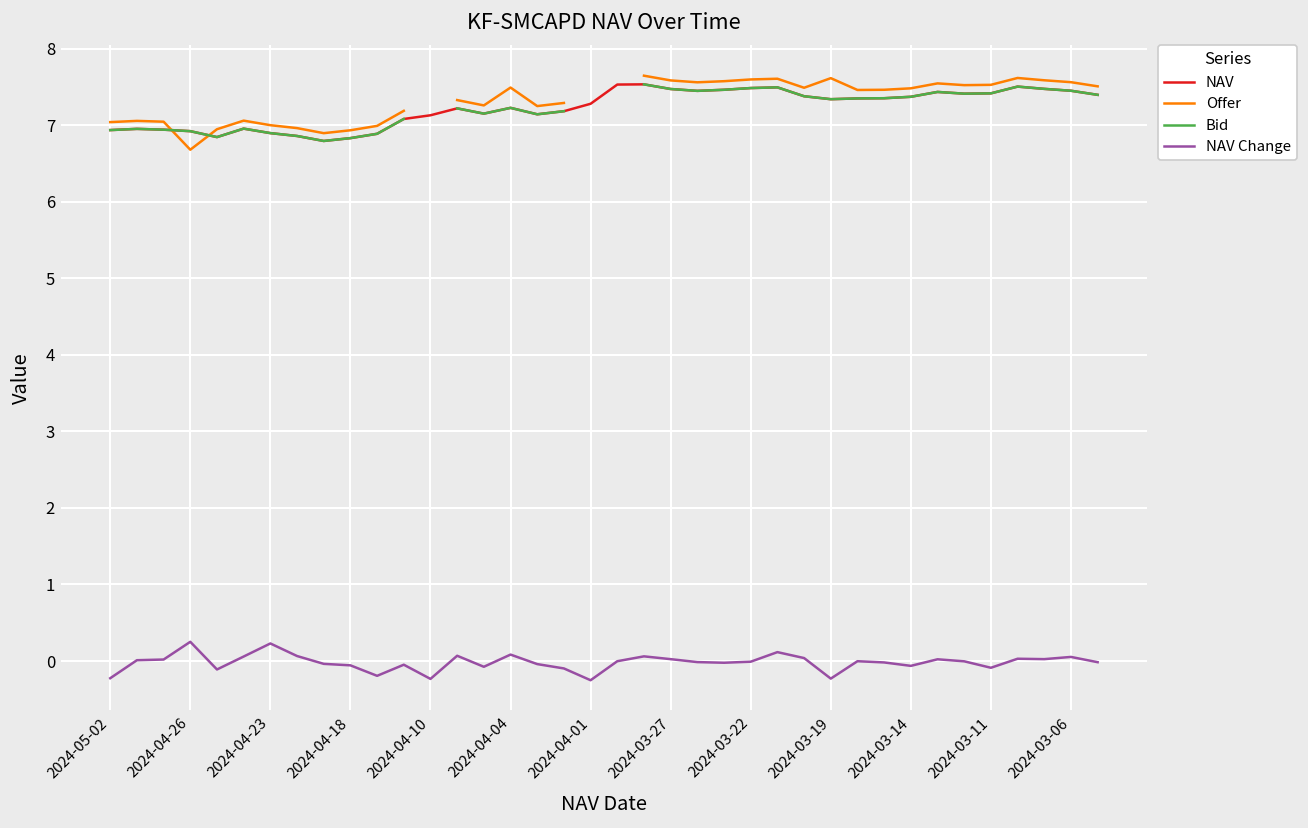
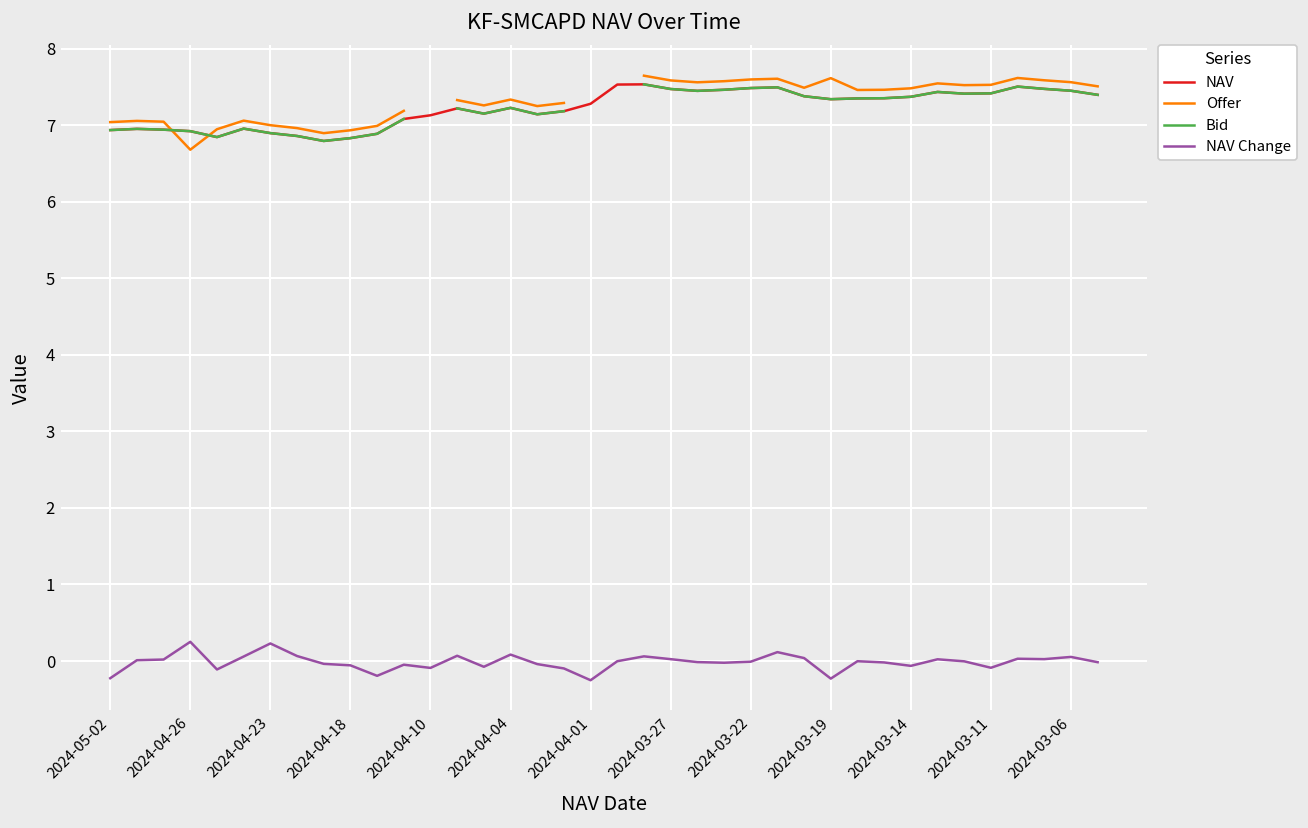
  {
    "NAV": {
      "2024-04-10": 7.1,
      "2024-04-01": 7.3
    },
    "Offer": {
      "2024-05-02": 7.0,
      "2024-04-26": 6.7,
      "2024-04-23": 7.0,
      "2024-04-18": 6.9,
-     "2024-04-04": 7.5,
+     "2024-04-04": 7.3,
      "2024-03-27": 7.6,
      "2024-03-22": 7.6,
      "2024-03-19": 7.6,
      "2024-03-14": 7.5,
      "2024-03-11": 7.5,
      "2024-03-06": 7.6
    },
    "NAV Change": {
      "2024-05-02": -0.2,
      "2024-04-26": 0.3,
      "2024-04-23": 0.2,
      "2024-04-18": -0.1,
-     "2024-04-10": -0.2,
+     "2024-04-10": -0.1,
      "2024-04-04": 0.1,
      "2024-04-01": -0.3,
      "2024-03-27": 0.0,
      "2024-03-22": 0.0,
      "2024-03-19": -0.2,
      "2024-03-14": -0.1,
      "2024-03-11": -0.1,
      "2024-03-06": 0.1
    }
  }
